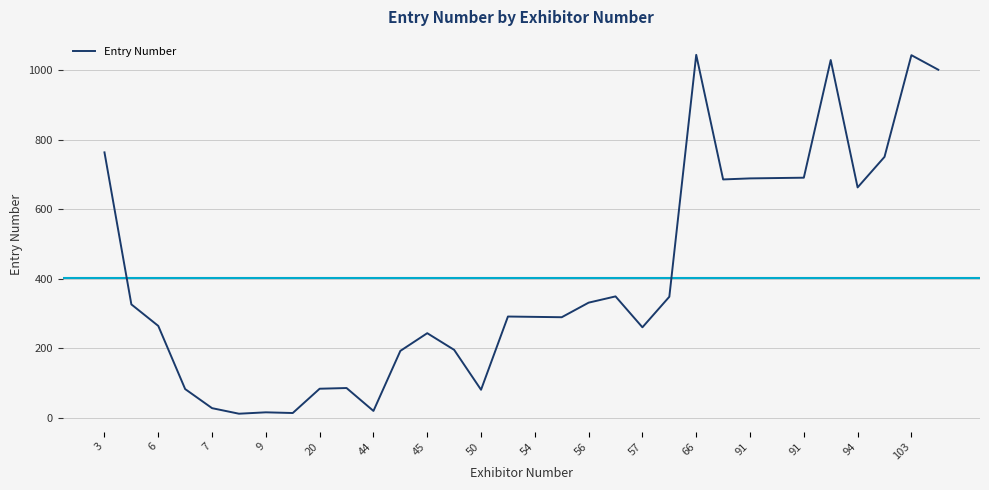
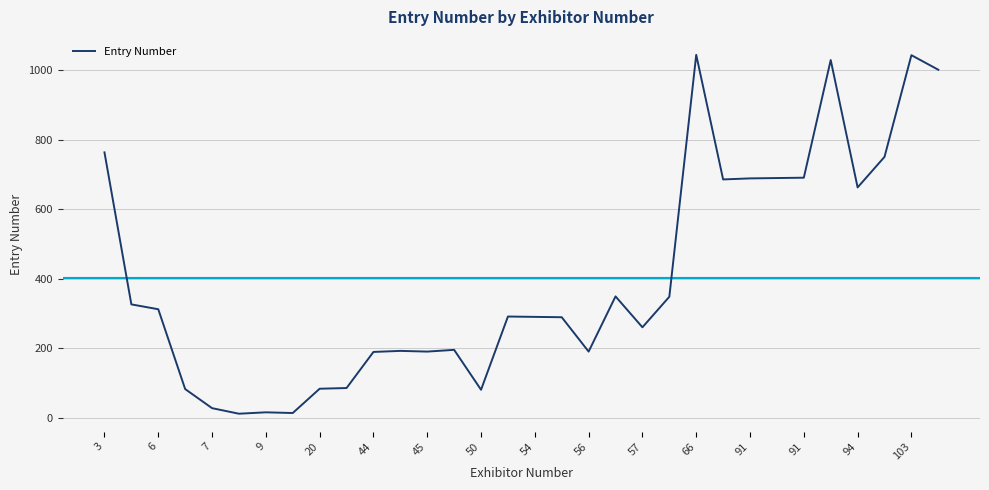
  {
-   "6": 260,
+   "6": 310,
    "20": 80,
-   "44": 20,
-   "45": 240,
+   "44": 190,
+   "45": 190,
    "50": 80,
    "54": 290,
-   "56": 330,
+   "56": 190,
    "57": 260,
    "66": 1050,
    "94": 660,
    "103": 1040
  }
